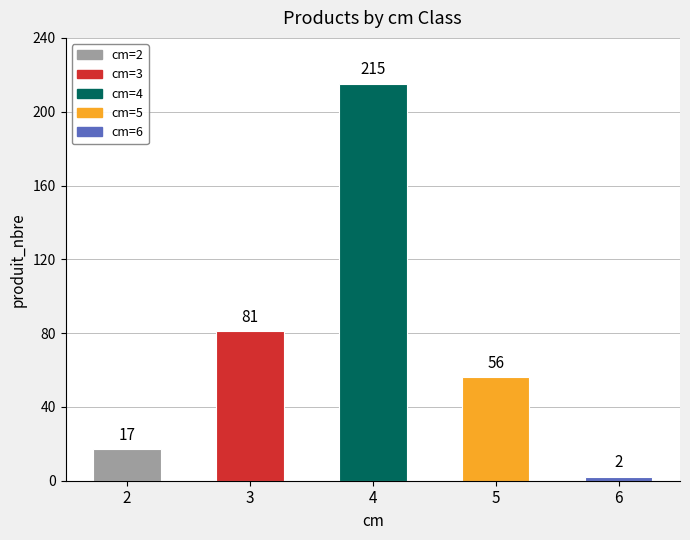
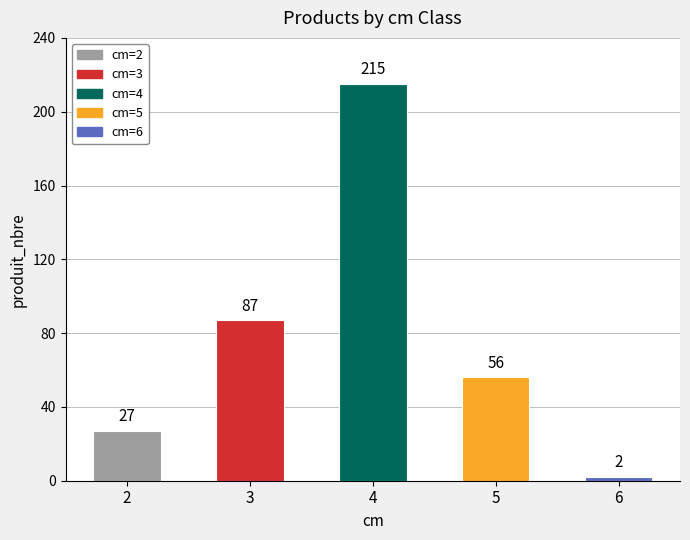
  {
-   "2": 17,
-   "3": 81,
+   "2": 27,
+   "3": 87,
    "4": 215,
    "5": 56,
    "6": 2
  }
